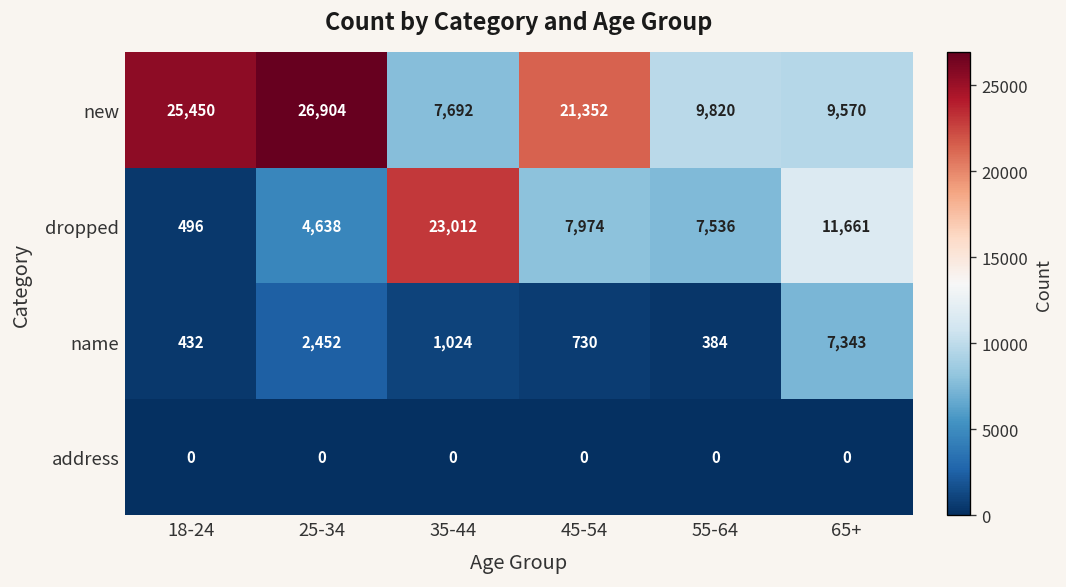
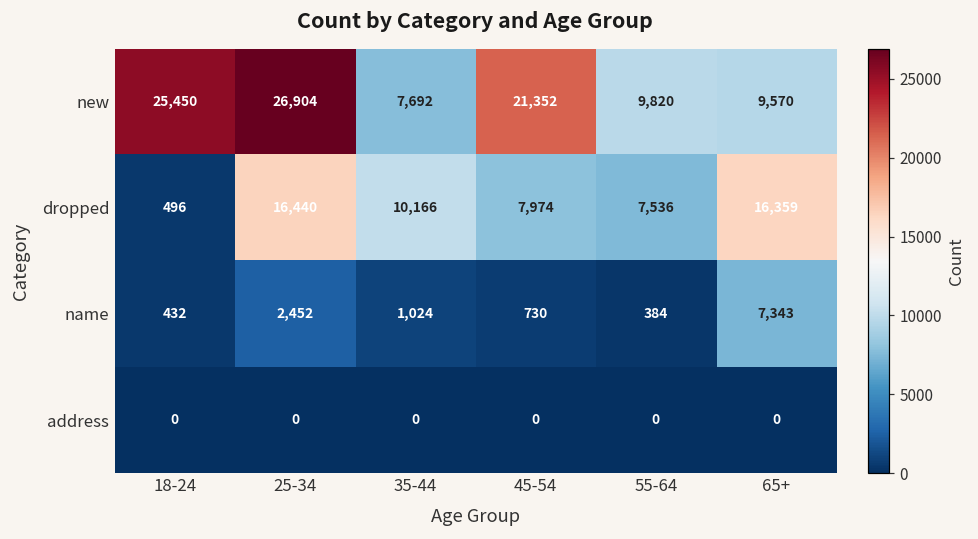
  {
    "new": {
      "18-24": "25,450",
      "25-34": "26,904",
      "35-44": "7,692",
      "45-54": "21,352",
      "55-64": "9,820",
      "65+": "9,570"
    },
    "dropped": {
      "18-24": "496",
-     "25-34": "4,638",
-     "35-44": "23,012",
+     "25-34": "16,440",
+     "35-44": "10,166",
      "45-54": "7,974",
      "55-64": "7,536",
-     "65+": "11,661"
+     "65+": "16,359"
    },
    "name": {
      "18-24": "432",
      "25-34": "2,452",
      "35-44": "1,024",
      "45-54": "730",
      "55-64": "384",
      "65+": "7,343"
    },
    "address": {
      "18-24": "0",
      "25-34": "0",
      "35-44": "0",
      "45-54": "0",
      "55-64": "0",
      "65+": "0"
    }
  }
